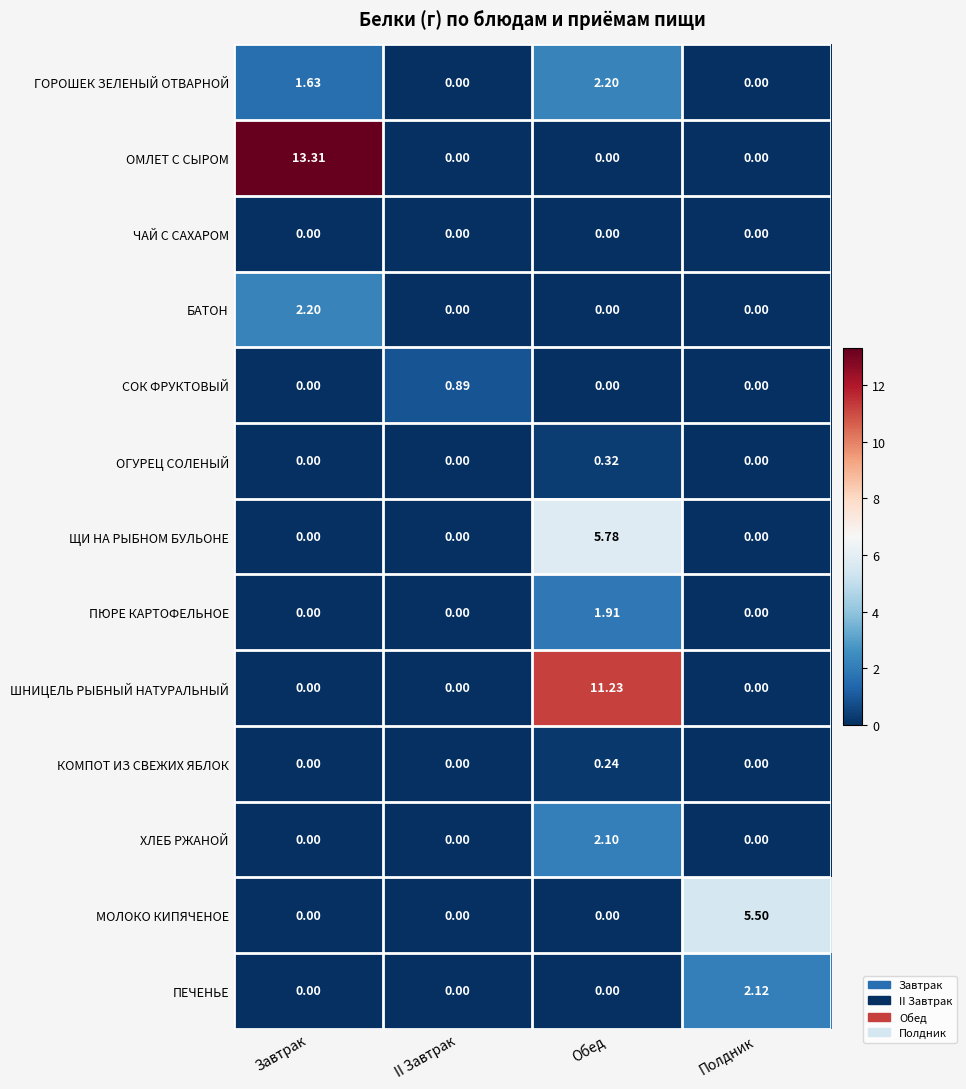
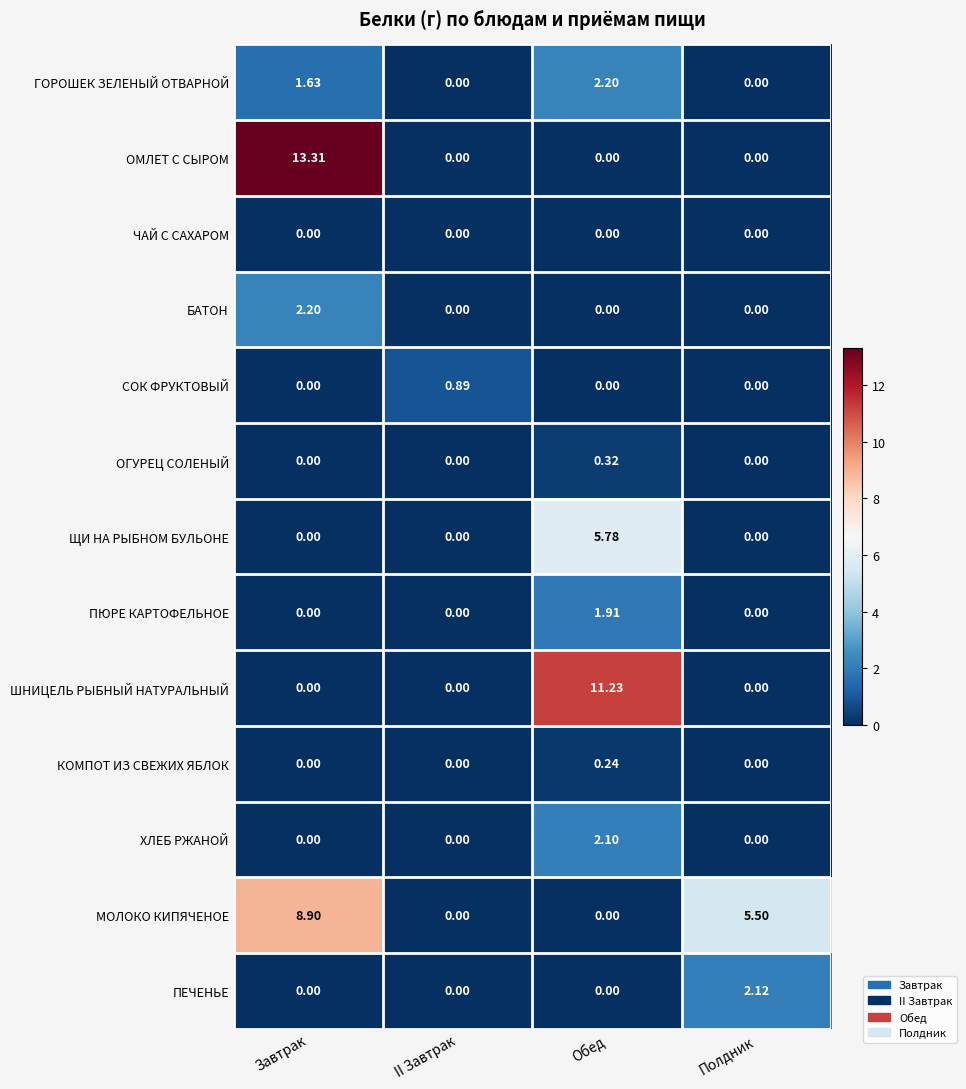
  {
    "ГОРОШЕК ЗЕЛЕНЫЙ ОТВАРНОЙ": {
      "Завтрак": 1.63,
      "II Завтрак": 0.00,
      "Обед": 2.20,
      "Полдник": 0.00
    },
    "ОМЛЕТ С СЫРОМ": {
      "Завтрак": 13.31,
      "II Завтрак": 0.00,
      "Обед": 0.00,
      "Полдник": 0.00
    },
    "ЧАЙ С САХАРОМ": {
      "Завтрак": 0.00,
      "II Завтрак": 0.00,
      "Обед": 0.00,
      "Полдник": 0.00
    },
    "БАТОН": {
      "Завтрак": 2.20,
      "II Завтрак": 0.00,
      "Обед": 0.00,
      "Полдник": 0.00
    },
    "СОК ФРУКТОВЫЙ": {
      "Завтрак": 0.00,
      "II Завтрак": 0.89,
      "Обед": 0.00,
      "Полдник": 0.00
    },
    "ОГУРЕЦ СОЛЕНЫЙ": {
      "Завтрак": 0.00,
      "II Завтрак": 0.00,
      "Обед": 0.32,
      "Полдник": 0.00
    },
    "ЩИ НА РЫБНОМ БУЛЬОНЕ": {
      "Завтрак": 0.00,
      "II Завтрак": 0.00,
      "Обед": 5.78,
      "Полдник": 0.00
    },
    "ПЮРЕ КАРТОФЕЛЬНОЕ": {
      "Завтрак": 0.00,
      "II Завтрак": 0.00,
      "Обед": 1.91,
      "Полдник": 0.00
    },
    "ШНИЦЕЛЬ РЫБНЫЙ НАТУРАЛЬНЫЙ": {
      "Завтрак": 0.00,
      "II Завтрак": 0.00,
      "Обед": 11.23,
      "Полдник": 0.00
    },
    "КОМПОТ ИЗ СВЕЖИХ ЯБЛОК": {
      "Завтрак": 0.00,
      "II Завтрак": 0.00,
      "Обед": 0.24,
      "Полдник": 0.00
    },
    "ХЛЕБ РЖАНОЙ": {
      "Завтрак": 0.00,
      "II Завтрак": 0.00,
      "Обед": 2.10,
      "Полдник": 0.00
    },
    "МОЛОКО КИПЯЧЕНОЕ": {
-     "Завтрак": 0.00,
+     "Завтрак": 8.90,
      "II Завтрак": 0.00,
      "Обед": 0.00,
      "Полдник": 5.50
    },
    "ПЕЧЕНЬЕ": {
      "Завтрак": 0.00,
      "II Завтрак": 0.00,
      "Обед": 0.00,
      "Полдник": 2.12
    }
  }
